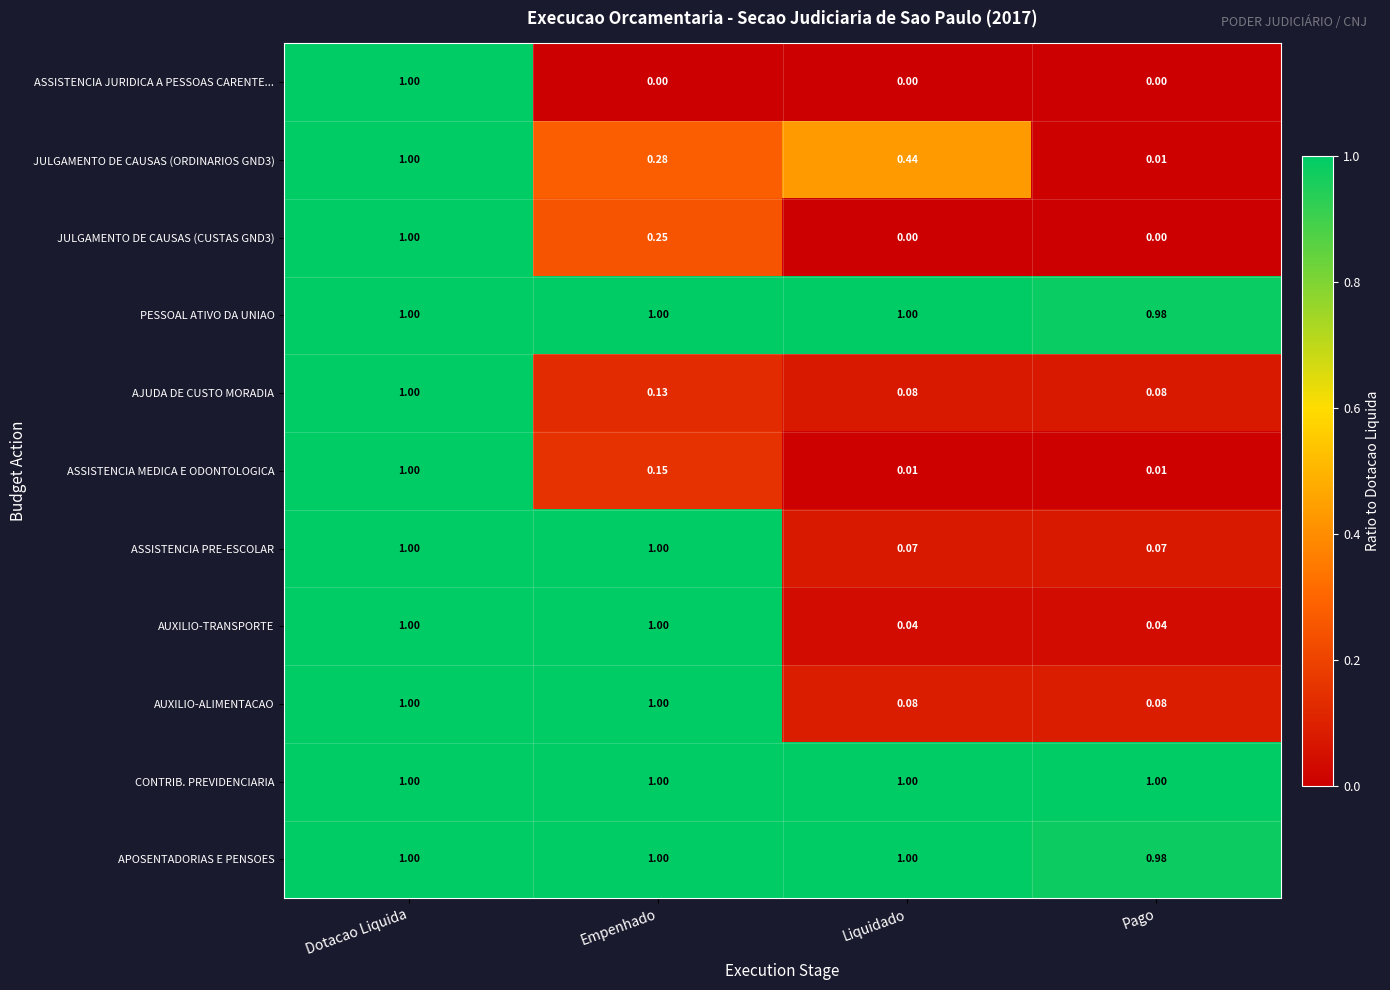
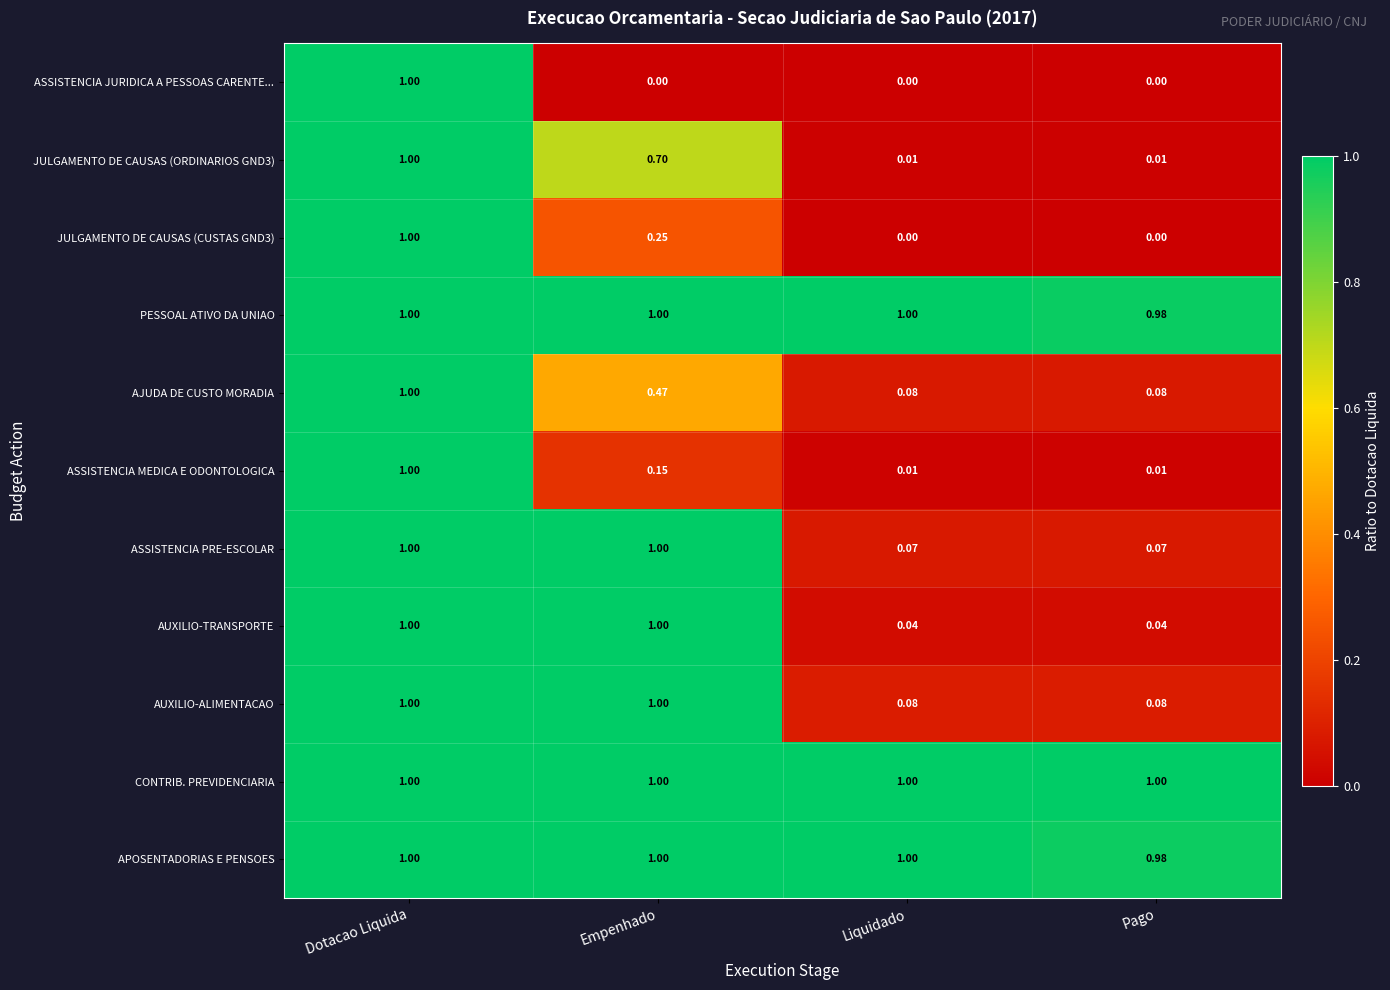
  {
    "ASSISTENCIA JURIDICA A PESSOAS CARENTE...": {
      "Dotacao Liquida": 1.00,
      "Empenhado": 0.00,
      "Liquidado": 0.00,
      "Pago": 0.00
    },
    "JULGAMENTO DE CAUSAS (ORDINARIOS GND3)": {
      "Dotacao Liquida": 1.00,
-     "Empenhado": 0.28,
-     "Liquidado": 0.44,
+     "Empenhado": 0.70,
+     "Liquidado": 0.01,
      "Pago": 0.01
    },
    "JULGAMENTO DE CAUSAS (CUSTAS GND3)": {
      "Dotacao Liquida": 1.00,
      "Empenhado": 0.25,
      "Liquidado": 0.00,
      "Pago": 0.00
    },
    "PESSOAL ATIVO DA UNIAO": {
      "Dotacao Liquida": 1.00,
      "Empenhado": 1.00,
      "Liquidado": 1.00,
      "Pago": 0.98
    },
    "AJUDA DE CUSTO MORADIA": {
      "Dotacao Liquida": 1.00,
-     "Empenhado": 0.13,
+     "Empenhado": 0.47,
      "Liquidado": 0.08,
      "Pago": 0.08
    },
    "ASSISTENCIA MEDICA E ODONTOLOGICA": {
      "Dotacao Liquida": 1.00,
      "Empenhado": 0.15,
      "Liquidado": 0.01,
      "Pago": 0.01
    },
    "ASSISTENCIA PRE-ESCOLAR": {
      "Dotacao Liquida": 1.00,
      "Empenhado": 1.00,
      "Liquidado": 0.07,
      "Pago": 0.07
    },
    "AUXILIO-TRANSPORTE": {
      "Dotacao Liquida": 1.00,
      "Empenhado": 1.00,
      "Liquidado": 0.04,
      "Pago": 0.04
    },
    "AUXILIO-ALIMENTACAO": {
      "Dotacao Liquida": 1.00,
      "Empenhado": 1.00,
      "Liquidado": 0.08,
      "Pago": 0.08
    },
    "CONTRIB. PREVIDENCIARIA": {
      "Dotacao Liquida": 1.00,
      "Empenhado": 1.00,
      "Liquidado": 1.00,
      "Pago": 1.00
    },
    "APOSENTADORIAS E PENSOES": {
      "Dotacao Liquida": 1.00,
      "Empenhado": 1.00,
      "Liquidado": 1.00,
      "Pago": 0.98
    }
  }
